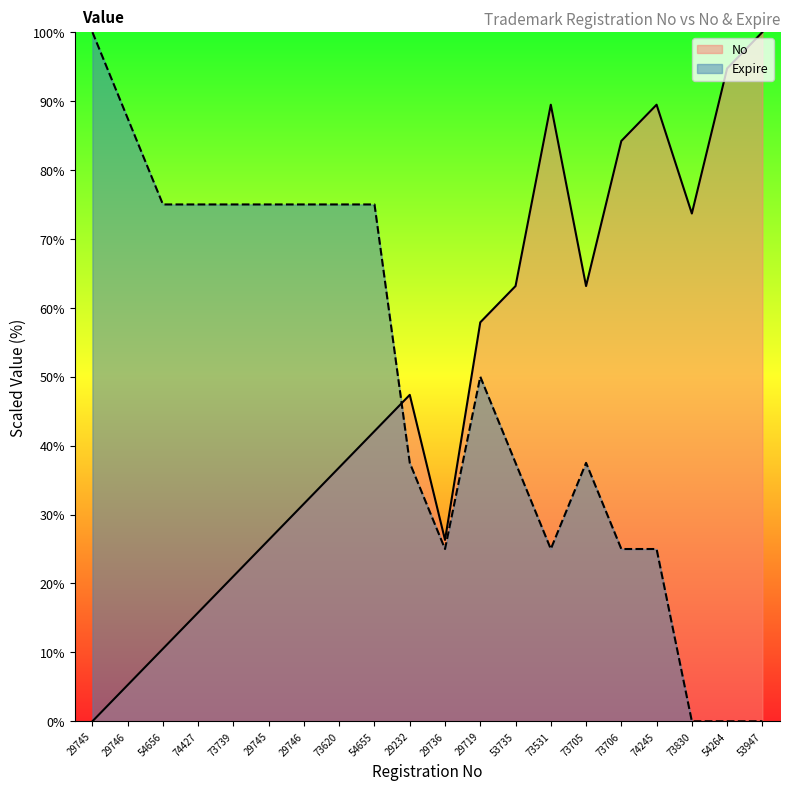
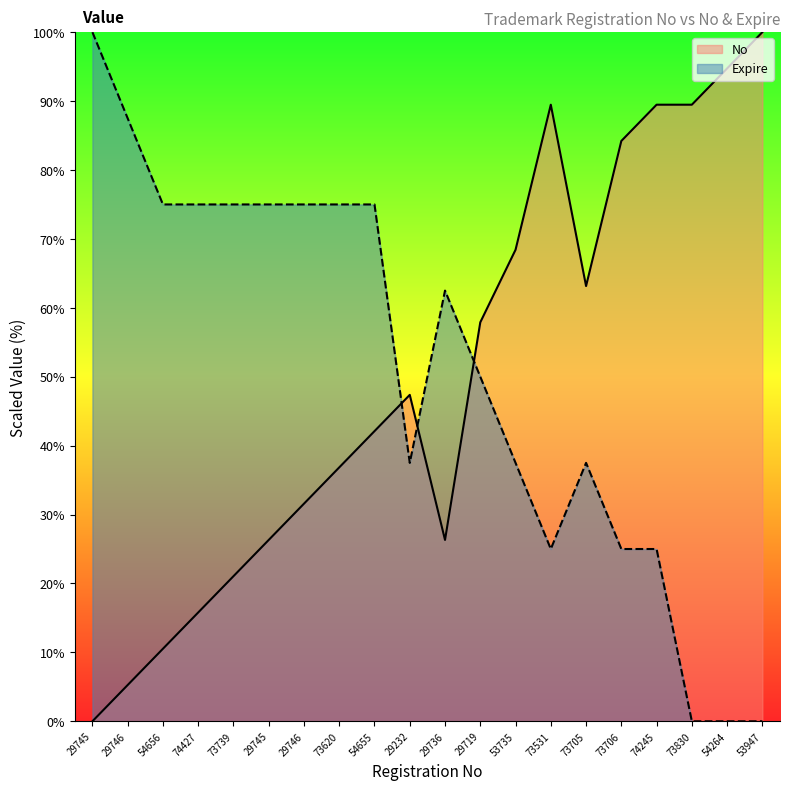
  {
    "No": {
      "54656": "11%",
      "74427": "16%",
      "73739": "21%",
      "73620": "37%",
      "54655": "42%",
      "29232": "47%",
      "29736": "26%",
      "29719": "58%",
-     "53735": "63%",
+     "53735": "68%",
      "73531": "89%",
      "73705": "63%",
      "73706": "84%",
      "74245": "89%",
-     "73830": "74%",
+     "73830": "89%",
      "53947": "100%"
    },
    "Expire": {
      "54656": "75%",
      "74427": "75%",
      "73739": "75%",
      "73620": "75%",
      "54655": "75%",
      "29232": "38%",
-     "29736": "25%",
+     "29736": "63%",
      "29719": "50%",
      "53735": "38%",
      "73531": "25%",
      "73705": "38%",
      "73706": "25%",
      "74245": "25%",
      "73830": "0%",
      "54264": "0%",
      "53947": "0%"
    }
  }
